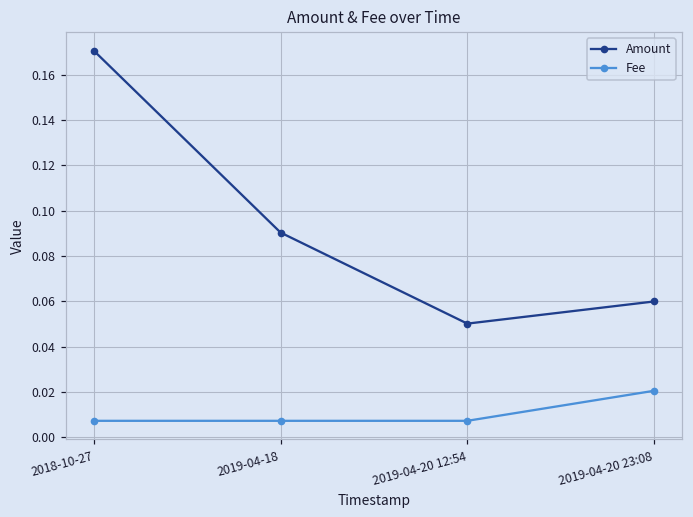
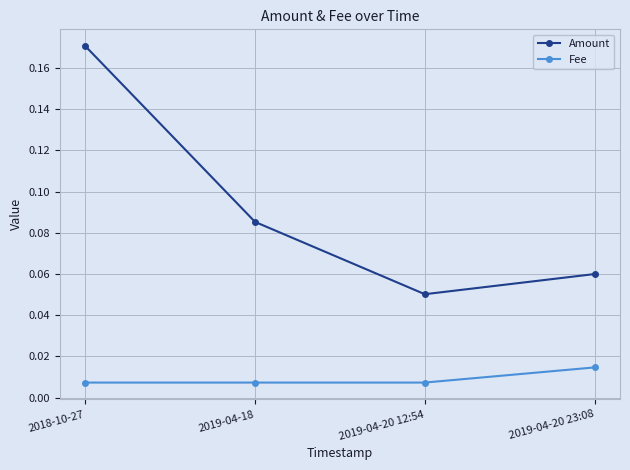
  {
    "Amount": {
      "2018-10-27": 0.171,
-     "2019-04-18": 0.090,
+     "2019-04-18": 0.085,
      "2019-04-20 12:54": 0.050,
      "2019-04-20 23:08": 0.060
    },
    "Fee": {
      "2018-10-27": 0.007,
      "2019-04-18": 0.007,
      "2019-04-20 12:54": 0.007,
-     "2019-04-20 23:08": 0.021
+     "2019-04-20 23:08": 0.015
    }
  }
